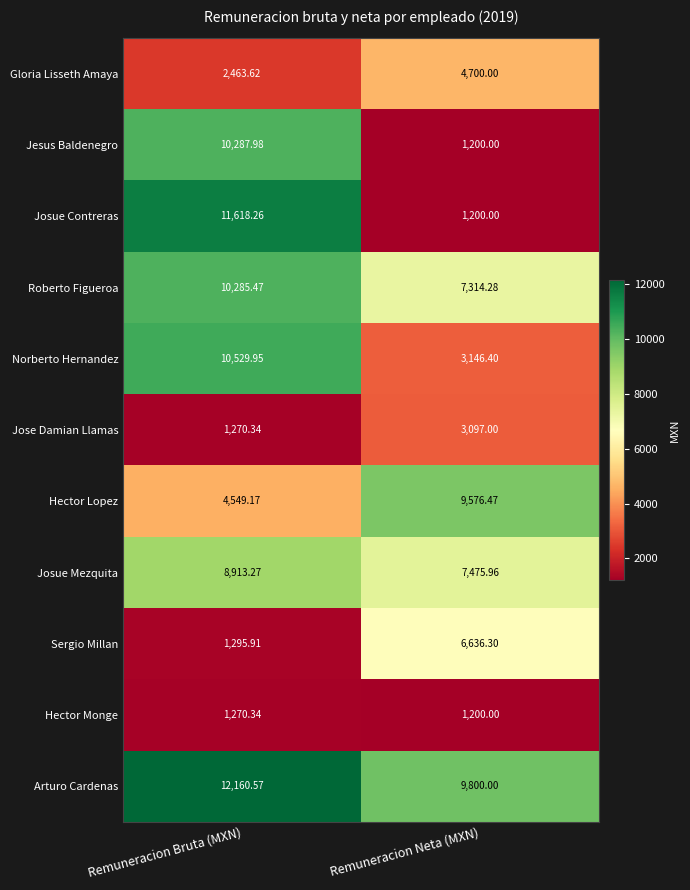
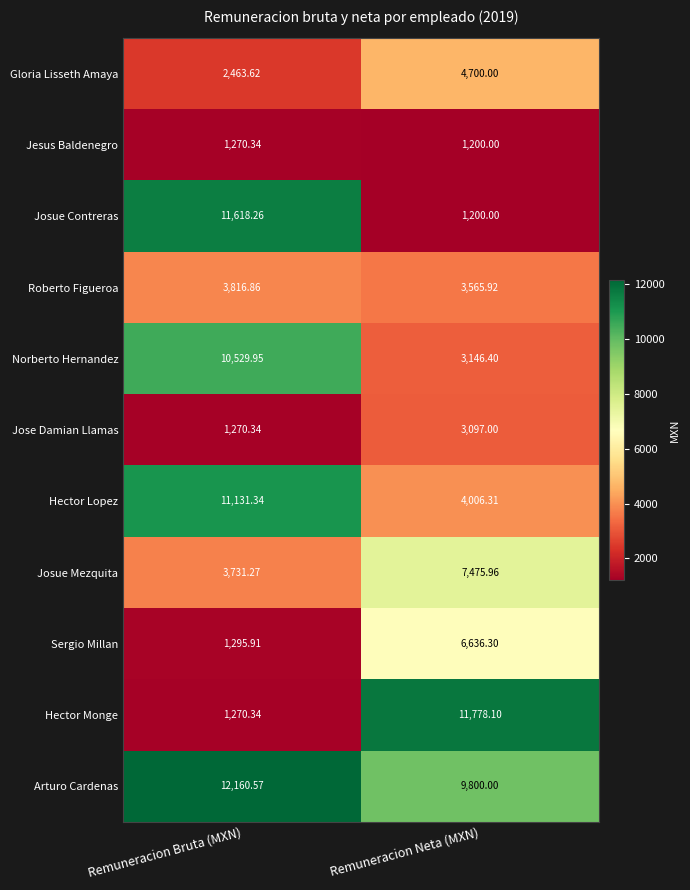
  {
    "Gloria Lisseth Amaya": {
      "Remuneracion Bruta (MXN)": "2,463.62",
      "Remuneracion Neta (MXN)": "4,700.00"
    },
    "Jesus Baldenegro": {
-     "Remuneracion Bruta (MXN)": "10,287.98",
+     "Remuneracion Bruta (MXN)": "1,270.34",
      "Remuneracion Neta (MXN)": "1,200.00"
    },
    "Josue Contreras": {
      "Remuneracion Bruta (MXN)": "11,618.26",
      "Remuneracion Neta (MXN)": "1,200.00"
    },
    "Roberto Figueroa": {
-     "Remuneracion Bruta (MXN)": "10,285.47",
-     "Remuneracion Neta (MXN)": "7,314.28"
+     "Remuneracion Bruta (MXN)": "3,816.86",
+     "Remuneracion Neta (MXN)": "3,565.92"
    },
    "Norberto Hernandez": {
      "Remuneracion Bruta (MXN)": "10,529.95",
      "Remuneracion Neta (MXN)": "3,146.40"
    },
    "Jose Damian Llamas": {
      "Remuneracion Bruta (MXN)": "1,270.34",
      "Remuneracion Neta (MXN)": "3,097.00"
    },
    "Hector Lopez": {
-     "Remuneracion Bruta (MXN)": "4,549.17",
-     "Remuneracion Neta (MXN)": "9,576.47"
+     "Remuneracion Bruta (MXN)": "11,131.34",
+     "Remuneracion Neta (MXN)": "4,006.31"
    },
    "Josue Mezquita": {
-     "Remuneracion Bruta (MXN)": "8,913.27",
+     "Remuneracion Bruta (MXN)": "3,731.27",
      "Remuneracion Neta (MXN)": "7,475.96"
    },
    "Sergio Millan": {
      "Remuneracion Bruta (MXN)": "1,295.91",
      "Remuneracion Neta (MXN)": "6,636.30"
    },
    "Hector Monge": {
      "Remuneracion Bruta (MXN)": "1,270.34",
-     "Remuneracion Neta (MXN)": "1,200.00"
+     "Remuneracion Neta (MXN)": "11,778.10"
    },
    "Arturo Cardenas": {
      "Remuneracion Bruta (MXN)": "12,160.57",
      "Remuneracion Neta (MXN)": "9,800.00"
    }
  }
